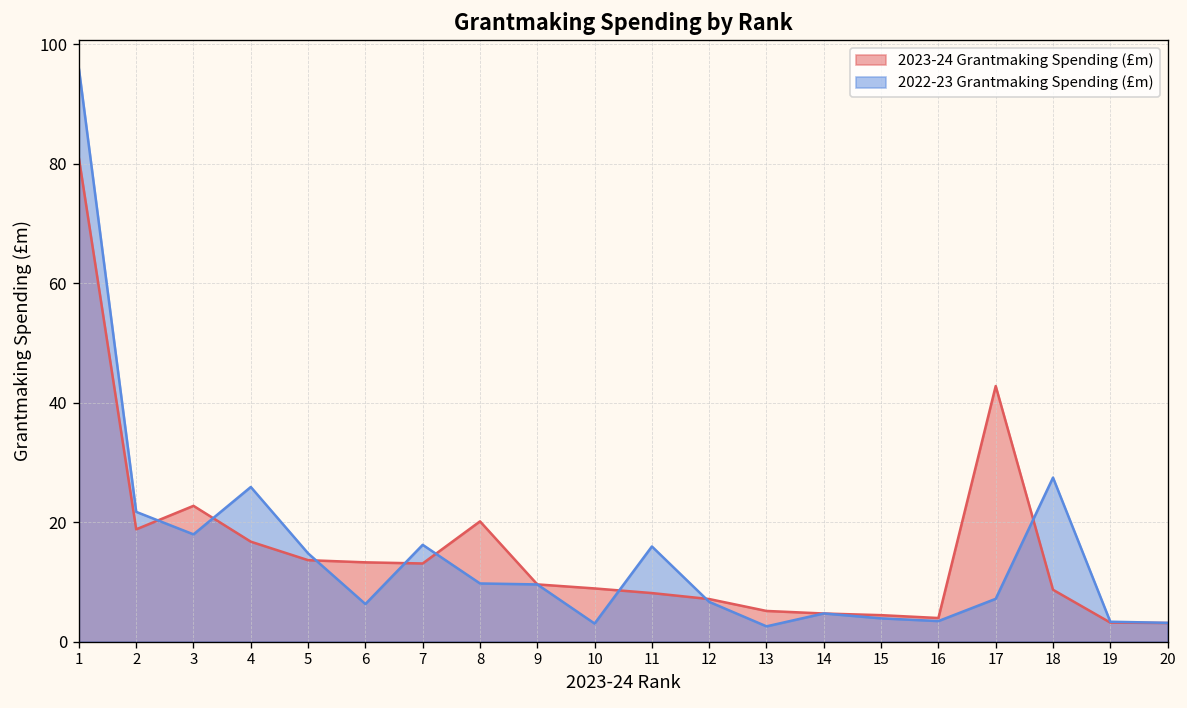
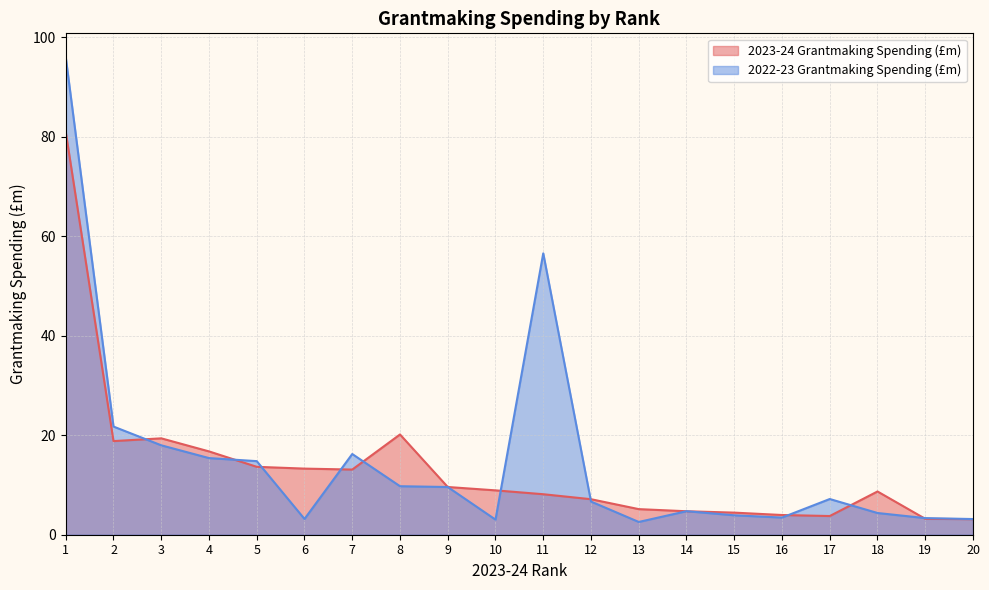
  {
    "2023-24 Grantmaking Spending (£m)": {
      "1": 81,
      "2": 19,
-     "3": 23,
+     "3": 19,
      "4": 17,
      "5": 14,
      "6": 13,
      "7": 13,
      "8": 20,
      "10": 9,
      "11": 8,
      "13": 5,
      "15": 4,
      "16": 4,
-     "17": 43,
+     "17": 4,
      "18": 9
    },
    "2022-23 Grantmaking Spending (£m)": {
      "1": 96,
      "2": 22,
      "3": 18,
-     "4": 26,
+     "4": 15,
      "5": 15,
-     "6": 6,
+     "6": 3,
      "7": 16,
      "8": 10,
      "10": 3,
-     "11": 16,
+     "11": 57,
      "13": 3,
      "15": 4,
      "16": 3,
      "17": 7,
-     "18": 27
+     "18": 4
    }
  }
